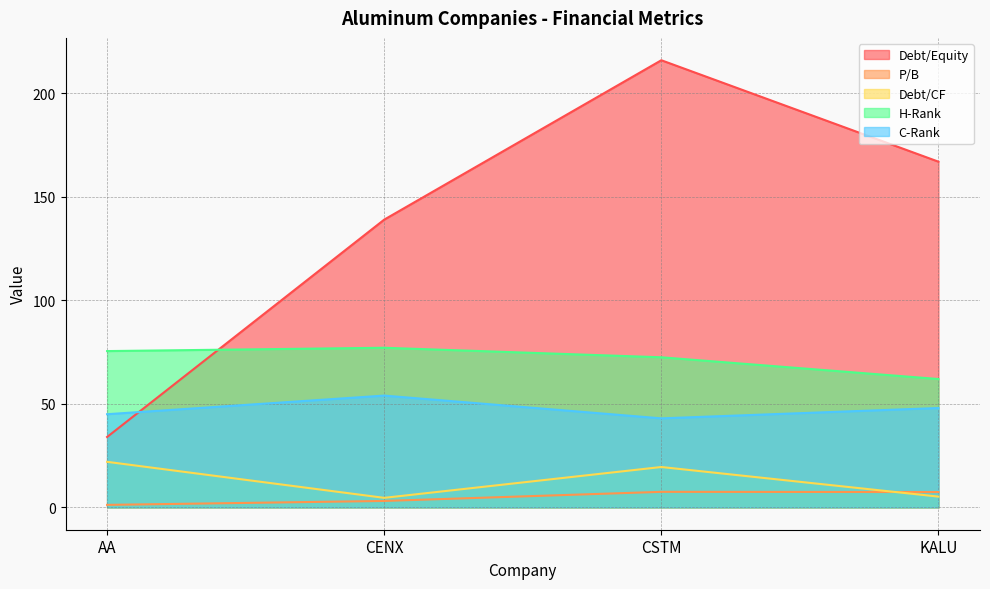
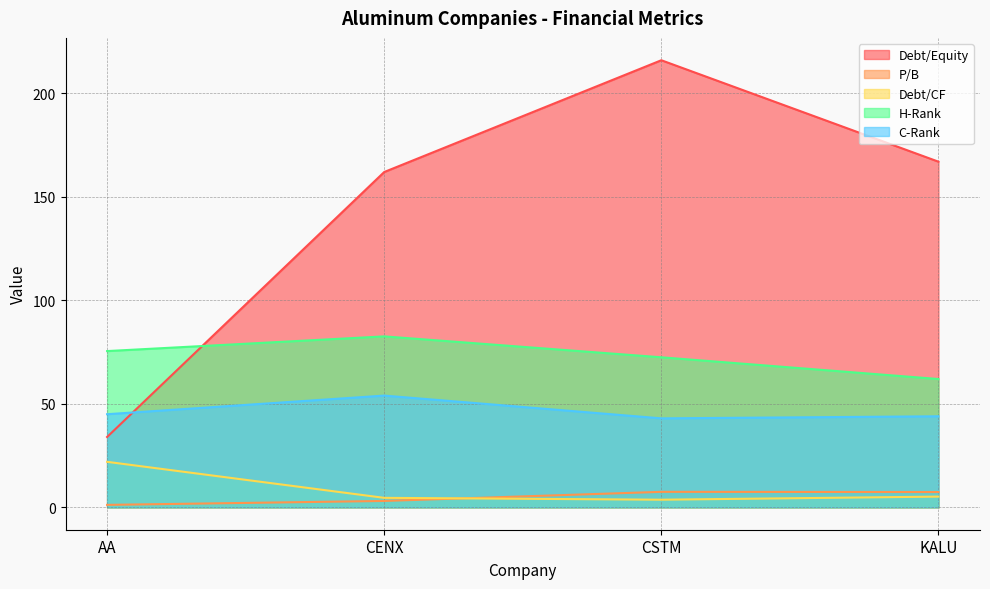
  {
    "Debt/Equity": {
      "AA": 34,
-     "CENX": 139,
+     "CENX": 162,
      "CSTM": 216,
      "KALU": 167
    },
    "P/B": {
      "AA": 1,
      "CENX": 3,
      "CSTM": 8,
      "KALU": 7
    },
    "Debt/CF": {
      "AA": 22,
      "CENX": 5,
-     "CSTM": 20,
+     "CSTM": 4,
      "KALU": 5
    },
    "H-Rank": {
      "AA": 76,
-     "CENX": 77,
+     "CENX": 83,
      "CSTM": 73,
      "KALU": 62
    },
    "C-Rank": {
      "AA": 45,
      "CENX": 54,
      "CSTM": 43,
-     "KALU": 48
+     "KALU": 44
    }
  }
